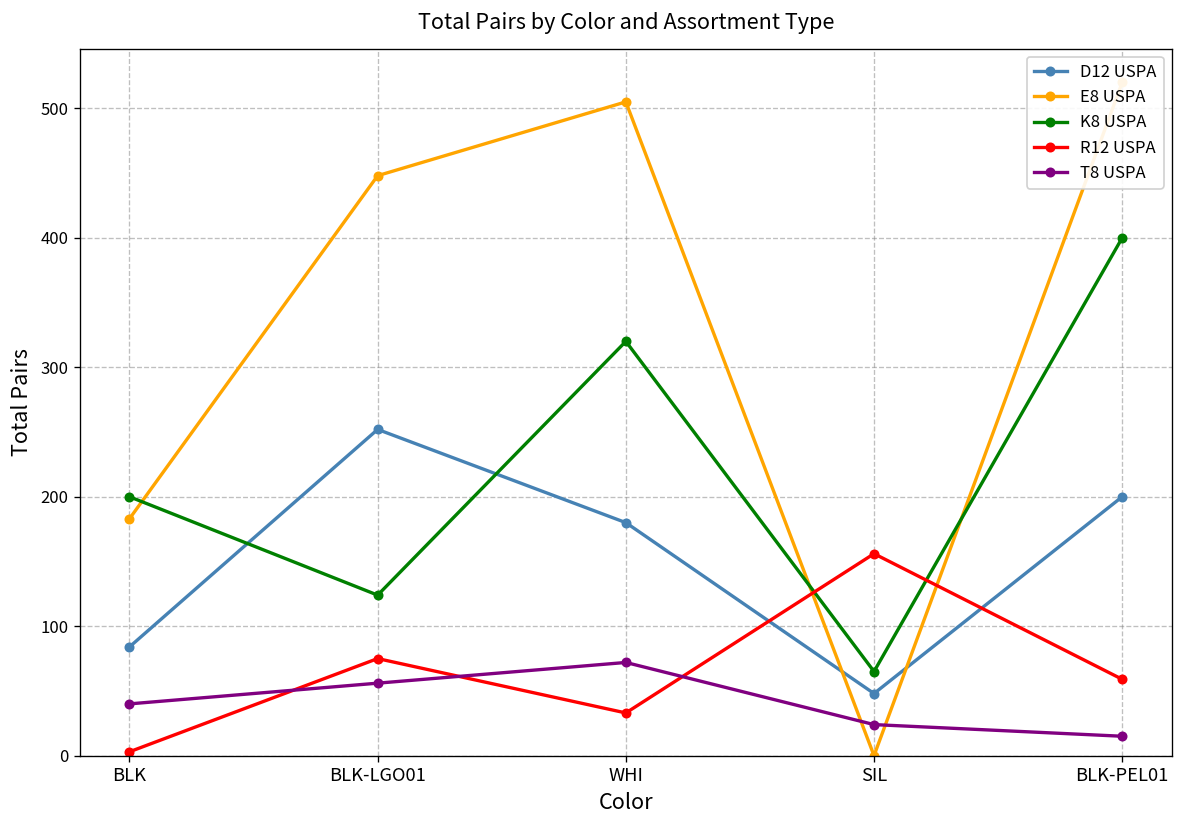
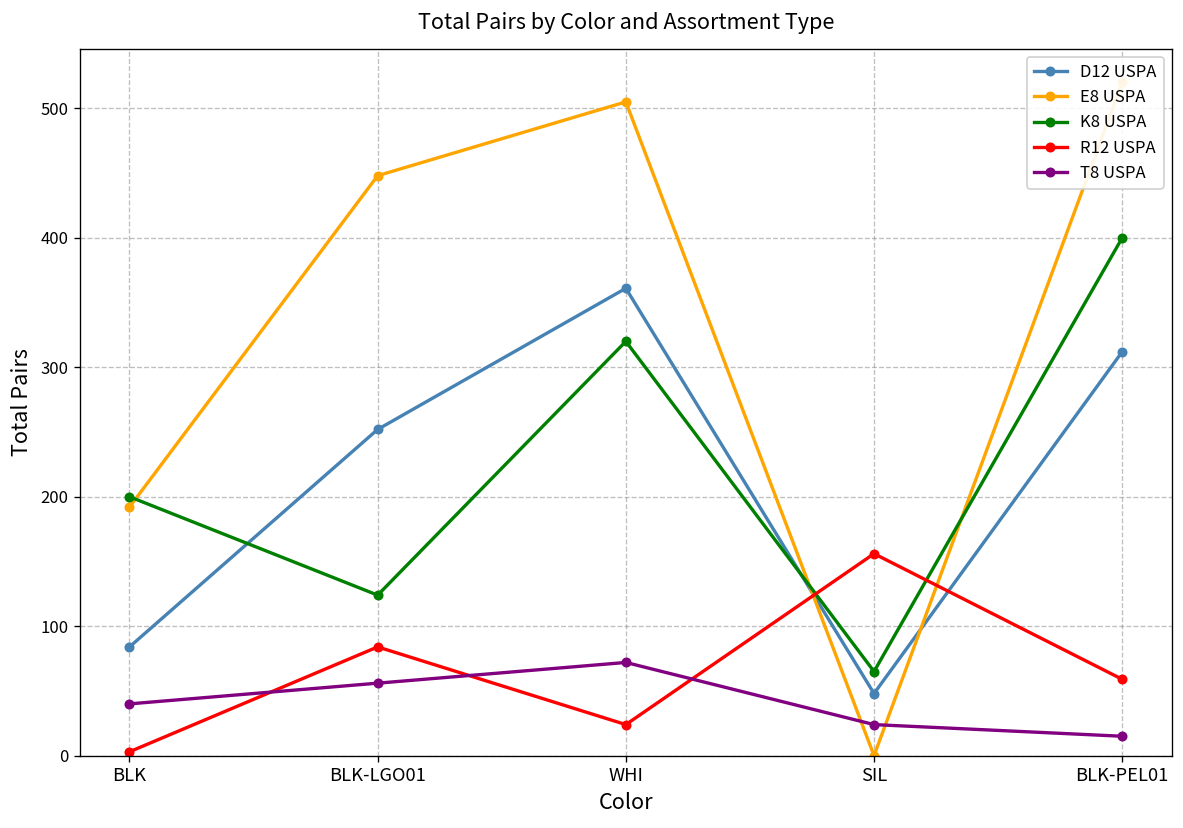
  {
    "D12 USPA": {
      "BLK": 84,
      "BLK-LGO01": 252,
-     "WHI": 180,
+     "WHI": 361,
      "SIL": 48,
-     "BLK-PEL01": 200
+     "BLK-PEL01": 312
    },
    "E8 USPA": {
-     "BLK": 183,
+     "BLK": 192,
      "BLK-LGO01": 448,
      "WHI": 505,
      "SIL": 0
    },
    "K8 USPA": {
      "BLK": 200,
      "BLK-LGO01": 124,
      "WHI": 320,
      "SIL": 65,
      "BLK-PEL01": 400
    },
    "R12 USPA": {
      "BLK": 3,
-     "BLK-LGO01": 75,
-     "WHI": 33,
+     "BLK-LGO01": 84,
+     "WHI": 24,
      "SIL": 156,
      "BLK-PEL01": 59
    },
    "T8 USPA": {
      "BLK": 40,
      "BLK-LGO01": 56,
      "WHI": 72,
      "SIL": 24,
      "BLK-PEL01": 15
    }
  }
